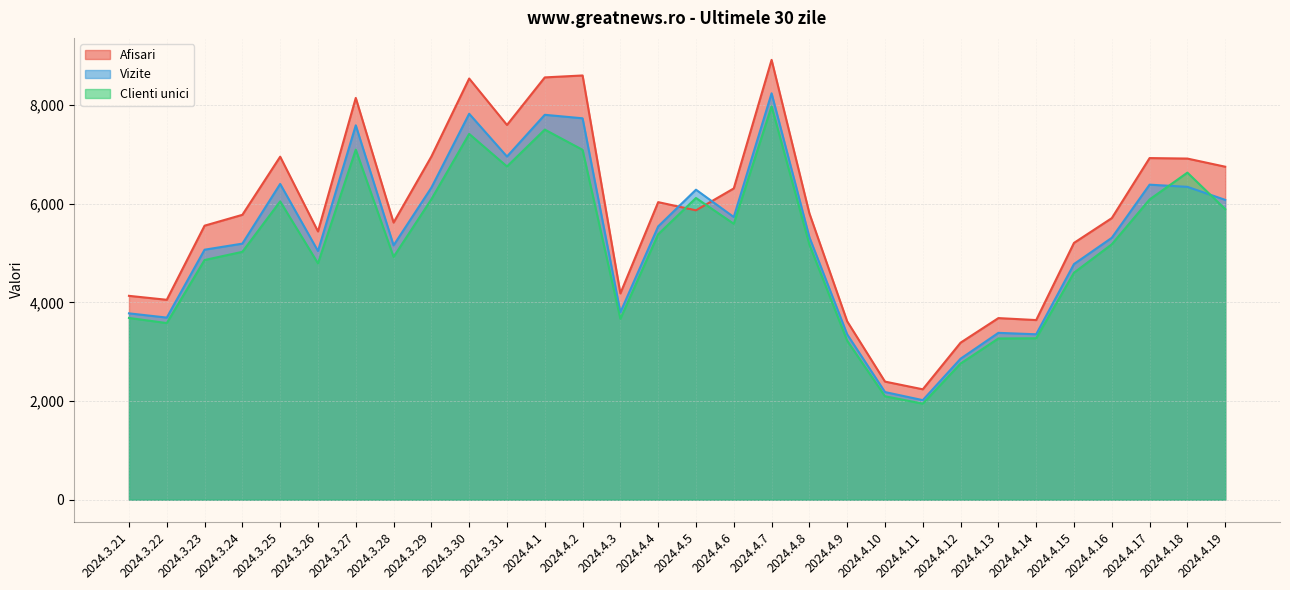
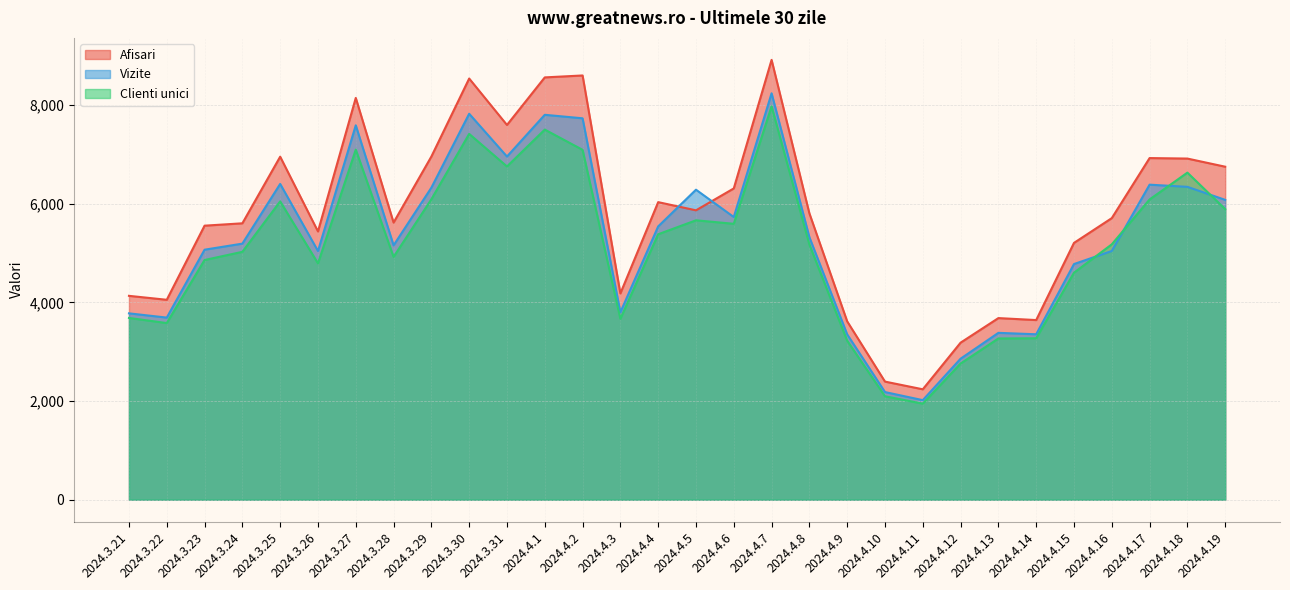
  {
    "Afisari": {
      "2024.3.21": "4,100",
      "2024.3.22": "4,100",
      "2024.3.23": "5,600",
-     "2024.3.24": "5,800",
+     "2024.3.24": "5,600",
      "2024.3.25": "7,000",
      "2024.3.26": "5,400",
      "2024.3.27": "8,100",
      "2024.3.28": "5,600",
      "2024.3.29": "7,000",
      "2024.3.30": "8,500",
      "2024.3.31": "7,600",
      "2024.4.1": "8,600",
      "2024.4.2": "8,600",
      "2024.4.3": "4,200",
      "2024.4.4": "6,000",
      "2024.4.5": "5,900",
      "2024.4.6": "6,300",
      "2024.4.7": "8,900",
      "2024.4.8": "5,800",
      "2024.4.9": "3,600",
      "2024.4.10": "2,400",
      "2024.4.11": "2,200",
      "2024.4.12": "3,200",
      "2024.4.13": "3,700",
      "2024.4.14": "3,600",
      "2024.4.15": "5,200",
      "2024.4.16": "5,700",
      "2024.4.17": "6,900",
      "2024.4.18": "6,900",
      "2024.4.19": "6,700"
    },
    "Vizite": {
      "2024.3.21": "3,800",
      "2024.3.22": "3,700",
      "2024.3.23": "5,100",
      "2024.3.24": "5,200",
      "2024.3.25": "6,400",
      "2024.3.26": "5,000",
      "2024.3.27": "7,600",
      "2024.3.28": "5,200",
      "2024.3.29": "6,300",
      "2024.3.30": "7,800",
      "2024.3.31": "7,000",
      "2024.4.1": "7,800",
      "2024.4.2": "7,700",
      "2024.4.3": "3,800",
      "2024.4.4": "5,500",
      "2024.4.5": "6,300",
      "2024.4.6": "5,700",
      "2024.4.7": "8,200",
      "2024.4.8": "5,300",
      "2024.4.9": "3,400",
      "2024.4.10": "2,200",
      "2024.4.11": "2,000",
      "2024.4.12": "2,900",
      "2024.4.13": "3,400",
      "2024.4.14": "3,400",
      "2024.4.15": "4,800",
-     "2024.4.16": "5,300",
+     "2024.4.16": "5,000",
      "2024.4.17": "6,400",
      "2024.4.18": "6,300",
      "2024.4.19": "6,100"
    },
    "Clienti unici": {
      "2024.3.21": "3,700",
      "2024.3.22": "3,600",
      "2024.3.23": "4,900",
      "2024.3.24": "5,000",
      "2024.3.25": "6,000",
      "2024.3.26": "4,800",
      "2024.3.27": "7,100",
      "2024.3.28": "4,900",
      "2024.3.29": "6,100",
      "2024.3.30": "7,400",
      "2024.3.31": "6,800",
      "2024.4.1": "7,500",
      "2024.4.2": "7,100",
      "2024.4.3": "3,700",
      "2024.4.4": "5,400",
-     "2024.4.5": "6,100",
+     "2024.4.5": "5,700",
      "2024.4.6": "5,600",
      "2024.4.7": "8,000",
      "2024.4.8": "5,200",
      "2024.4.9": "3,200",
      "2024.4.10": "2,100",
      "2024.4.11": "1,900",
      "2024.4.12": "2,800",
      "2024.4.13": "3,300",
      "2024.4.14": "3,300",
      "2024.4.15": "4,600",
      "2024.4.16": "5,200",
      "2024.4.17": "6,100",
      "2024.4.18": "6,600",
      "2024.4.19": "5,900"
    }
  }
